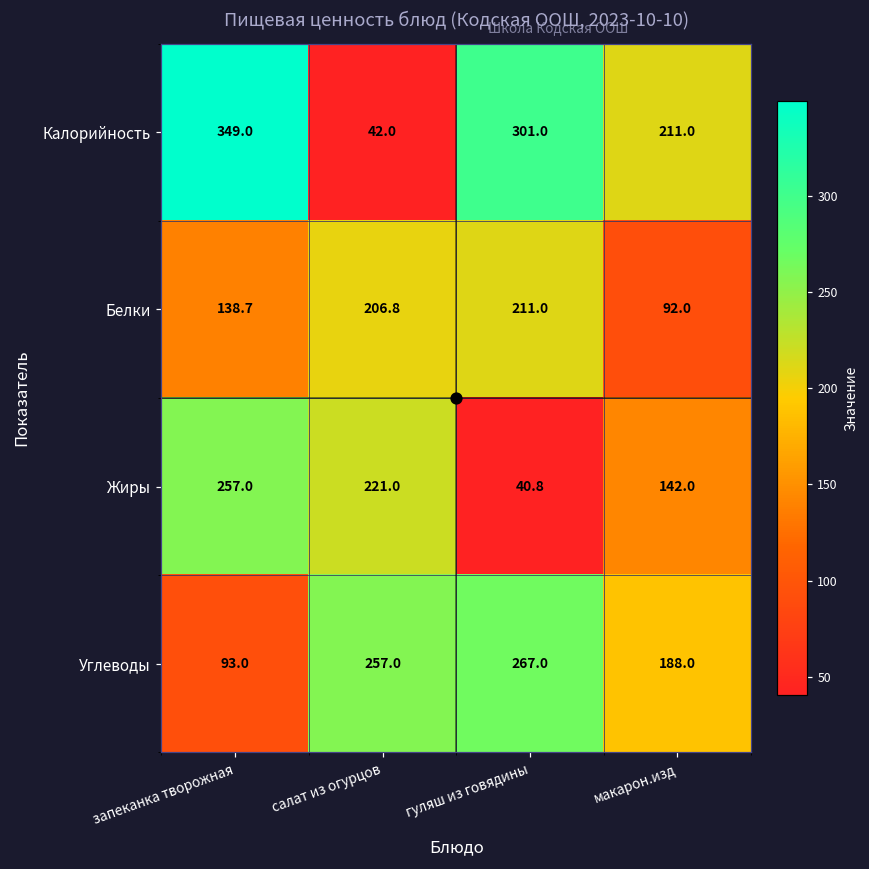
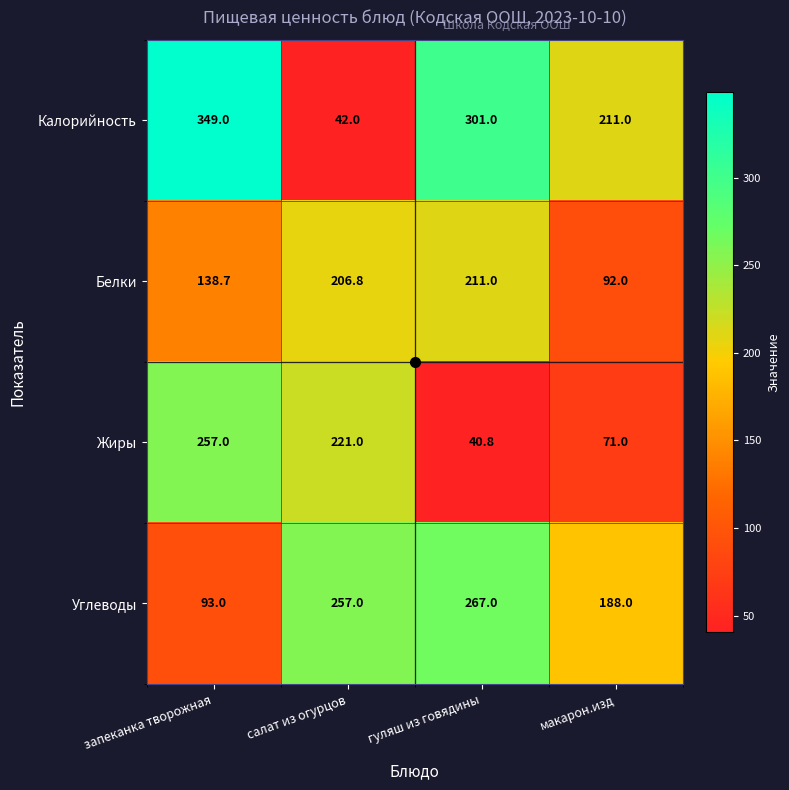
  {
    "Калорийность": {
      "запеканка творожная": 349.0,
      "салат из огурцов": 42.0,
      "гуляш из говядины": 301.0,
      "макарон.изд": 211.0
    },
    "Белки": {
      "запеканка творожная": 138.7,
      "салат из огурцов": 206.8,
      "гуляш из говядины": 211.0,
      "макарон.изд": 92.0
    },
    "Жиры": {
      "запеканка творожная": 257.0,
      "салат из огурцов": 221.0,
      "гуляш из говядины": 40.8,
-     "макарон.изд": 142.0
+     "макарон.изд": 71.0
    },
    "Углеводы": {
      "запеканка творожная": 93.0,
      "салат из огурцов": 257.0,
      "гуляш из говядины": 267.0,
      "макарон.изд": 188.0
    }
  }
